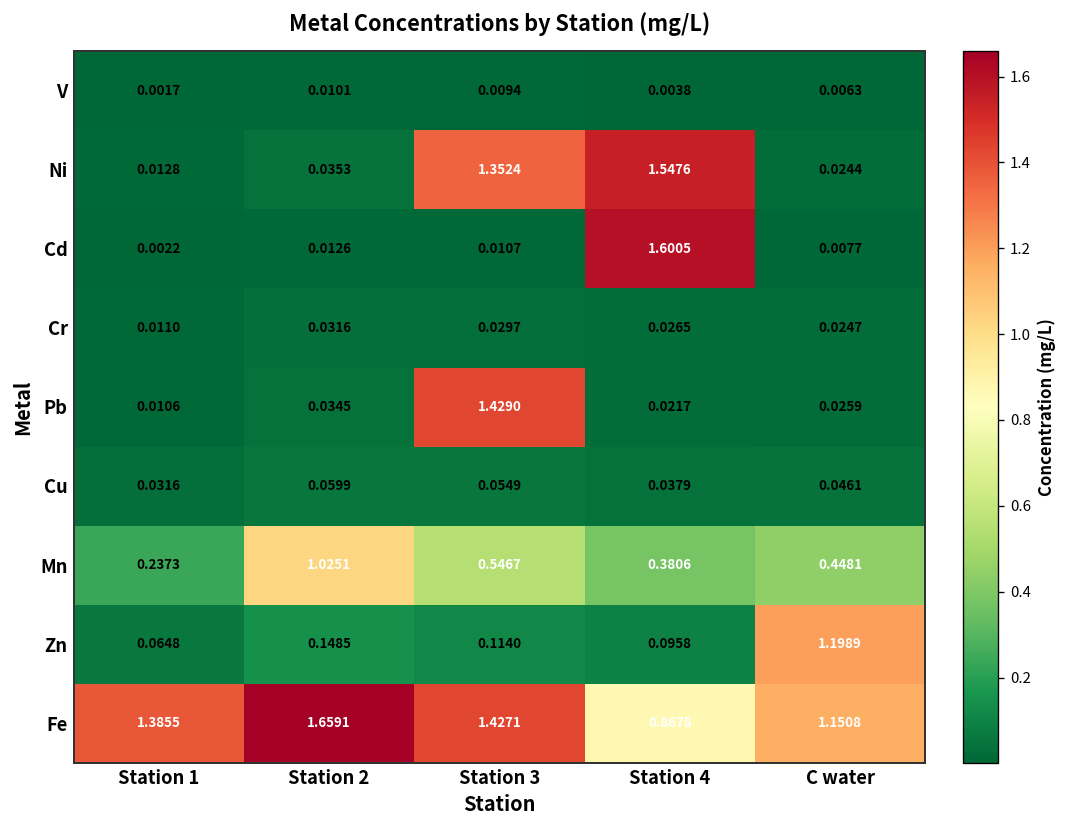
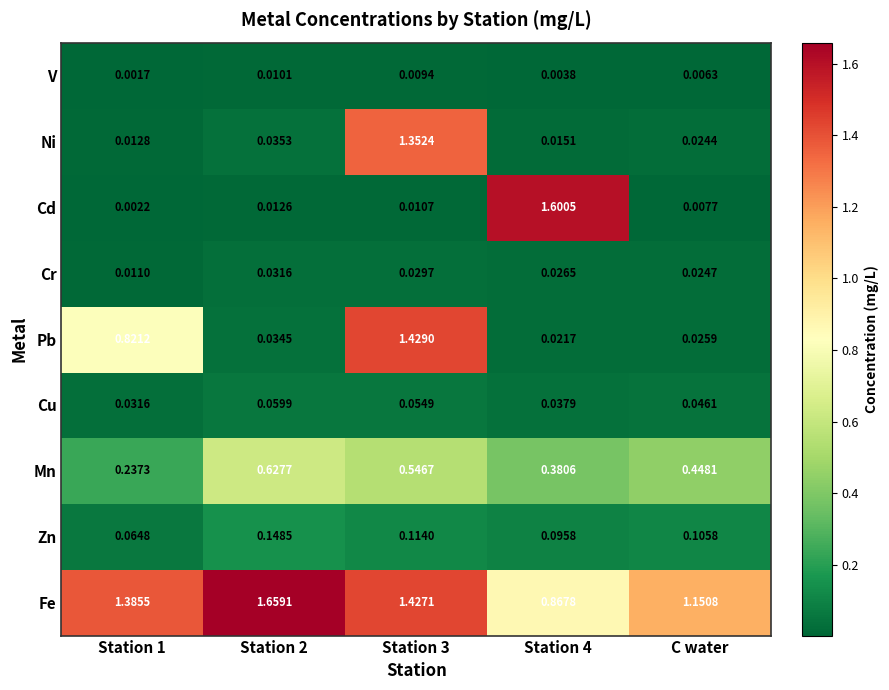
  {
    "V": {
      "Station 1": 0.0017,
      "Station 2": 0.0101,
      "Station 3": 0.0094,
      "Station 4": 0.0038,
      "C water": 0.0063
    },
    "Ni": {
      "Station 1": 0.0128,
      "Station 2": 0.0353,
      "Station 3": 1.3524,
-     "Station 4": 1.5476,
+     "Station 4": 0.0151,
      "C water": 0.0244
    },
    "Cd": {
      "Station 1": 0.0022,
      "Station 2": 0.0126,
      "Station 3": 0.0107,
      "Station 4": 1.6005,
      "C water": 0.0077
    },
    "Cr": {
      "Station 1": 0.0110,
      "Station 2": 0.0316,
      "Station 3": 0.0297,
      "Station 4": 0.0265,
      "C water": 0.0247
    },
    "Pb": {
-     "Station 1": 0.0106,
+     "Station 1": 0.8212,
      "Station 2": 0.0345,
      "Station 3": 1.4290,
      "Station 4": 0.0217,
      "C water": 0.0259
    },
    "Cu": {
      "Station 1": 0.0316,
      "Station 2": 0.0599,
      "Station 3": 0.0549,
      "Station 4": 0.0379,
      "C water": 0.0461
    },
    "Mn": {
      "Station 1": 0.2373,
-     "Station 2": 1.0251,
+     "Station 2": 0.6277,
      "Station 3": 0.5467,
      "Station 4": 0.3806,
      "C water": 0.4481
    },
    "Zn": {
      "Station 1": 0.0648,
      "Station 2": 0.1485,
      "Station 3": 0.1140,
      "Station 4": 0.0958,
-     "C water": 1.1989
+     "C water": 0.1058
    },
    "Fe": {
      "Station 1": 1.3855,
      "Station 2": 1.6591,
      "Station 3": 1.4271,
      "Station 4": 0.8678,
      "C water": 1.1508
    }
  }
